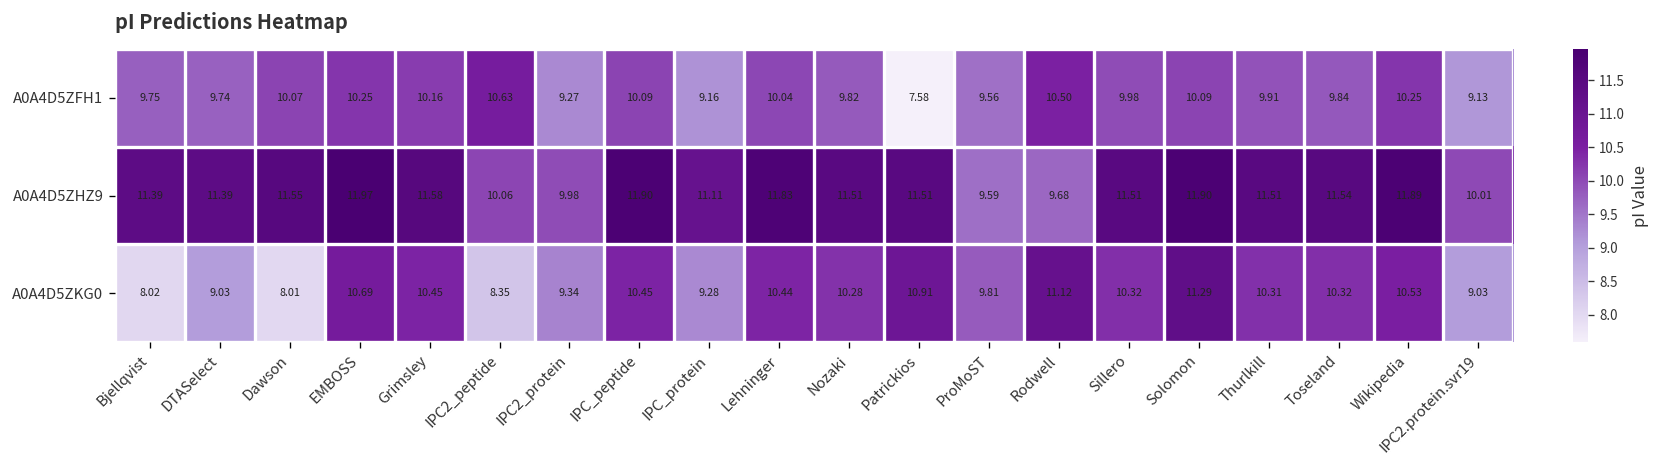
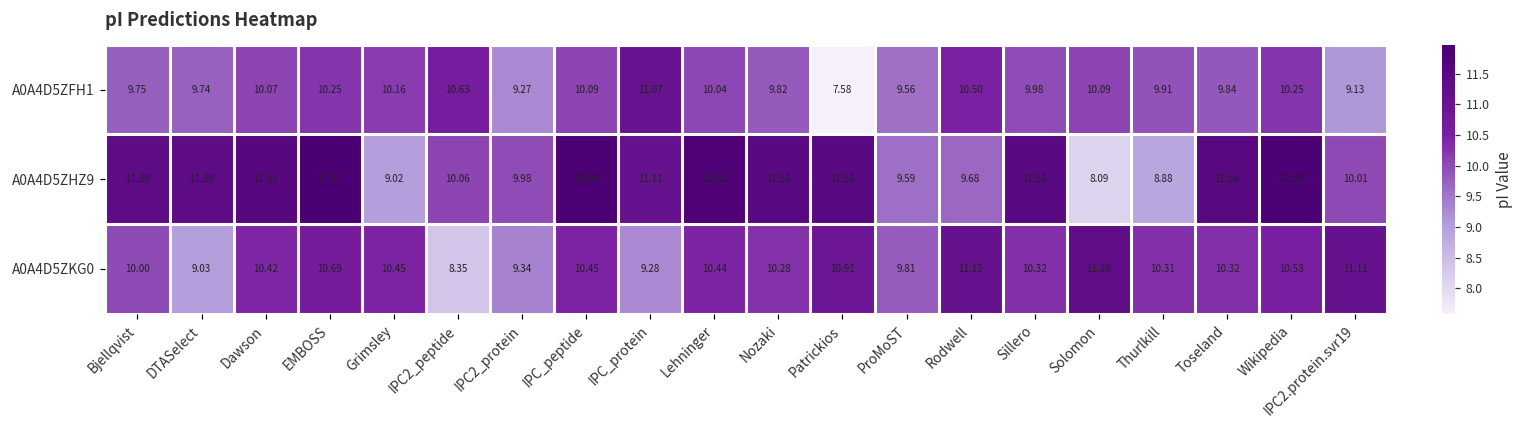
  {
    "A0A4D5ZFH1": {
      "Bjellqvist": 9.75,
      "DTASelect": 9.74,
      "Dawson": 10.07,
      "EMBOSS": 10.25,
      "Grimsley": 10.16,
      "IPC2_peptide": 10.63,
      "IPC2_protein": 9.27,
      "IPC_peptide": 10.09,
-     "IPC_protein": 9.16,
+     "IPC_protein": 11.07,
      "Lehninger": 10.04,
      "Nozaki": 9.82,
      "Patrickios": 7.58,
      "ProMoST": 9.56,
      "Rodwell": 10.50,
      "Sillero": 9.98,
      "Solomon": 10.09,
      "Thurlkill": 9.91,
      "Toseland": 9.84,
      "Wikipedia": 10.25,
      "IPC2.protein.svr19": 9.13
    },
    "A0A4D5ZHZ9": {
      "Bjellqvist": 11.39,
      "DTASelect": 11.39,
      "Dawson": 11.55,
      "EMBOSS": 11.97,
-     "Grimsley": 11.58,
+     "Grimsley": 9.02,
      "IPC2_peptide": 10.06,
      "IPC2_protein": 9.98,
      "IPC_peptide": 11.90,
      "IPC_protein": 11.11,
      "Lehninger": 11.83,
      "Nozaki": 11.51,
      "Patrickios": 11.51,
      "ProMoST": 9.59,
      "Rodwell": 9.68,
      "Sillero": 11.51,
-     "Solomon": 11.90,
-     "Thurlkill": 11.51,
+     "Solomon": 8.09,
+     "Thurlkill": 8.88,
      "Toseland": 11.54,
      "Wikipedia": 11.89,
      "IPC2.protein.svr19": 10.01
    },
    "A0A4D5ZKG0": {
-     "Bjellqvist": 8.02,
+     "Bjellqvist": 10.00,
      "DTASelect": 9.03,
-     "Dawson": 8.01,
+     "Dawson": 10.42,
      "EMBOSS": 10.69,
      "Grimsley": 10.45,
      "IPC2_peptide": 8.35,
      "IPC2_protein": 9.34,
      "IPC_peptide": 10.45,
      "IPC_protein": 9.28,
      "Lehninger": 10.44,
      "Nozaki": 10.28,
      "Patrickios": 10.91,
      "ProMoST": 9.81,
      "Rodwell": 11.12,
      "Sillero": 10.32,
      "Solomon": 11.29,
      "Thurlkill": 10.31,
      "Toseland": 10.32,
      "Wikipedia": 10.53,
-     "IPC2.protein.svr19": 9.03
+     "IPC2.protein.svr19": 11.11
    }
  }
